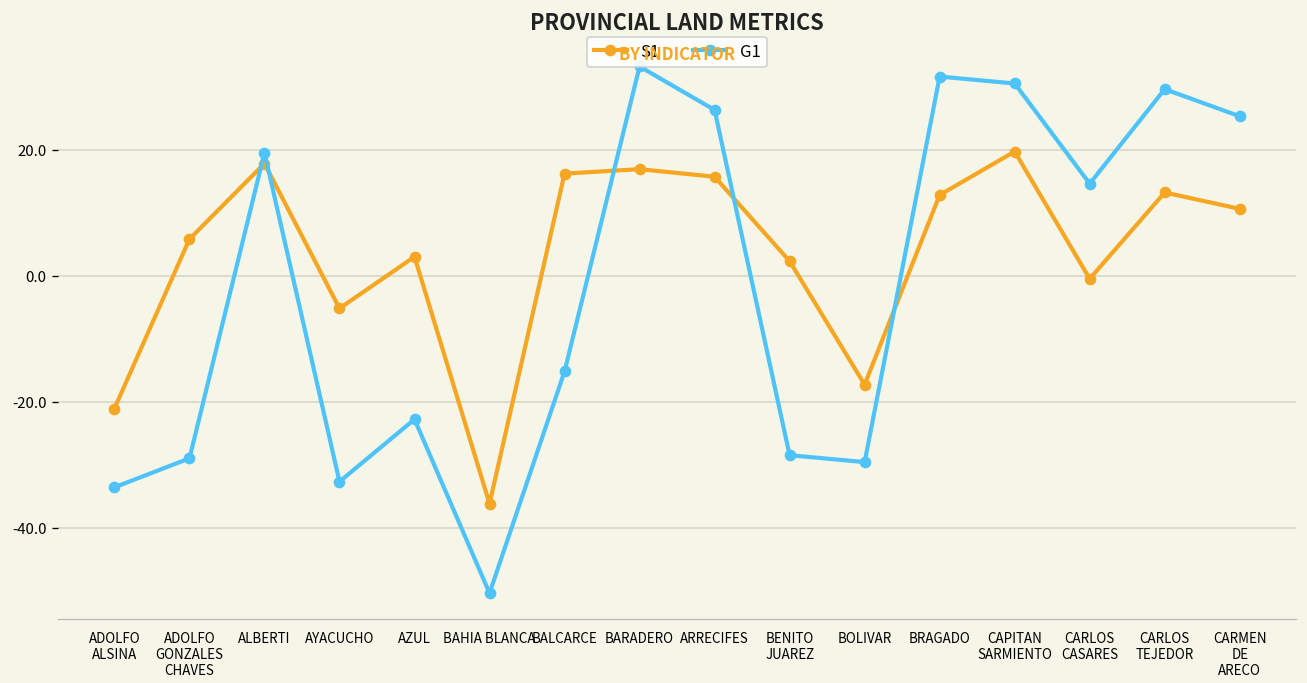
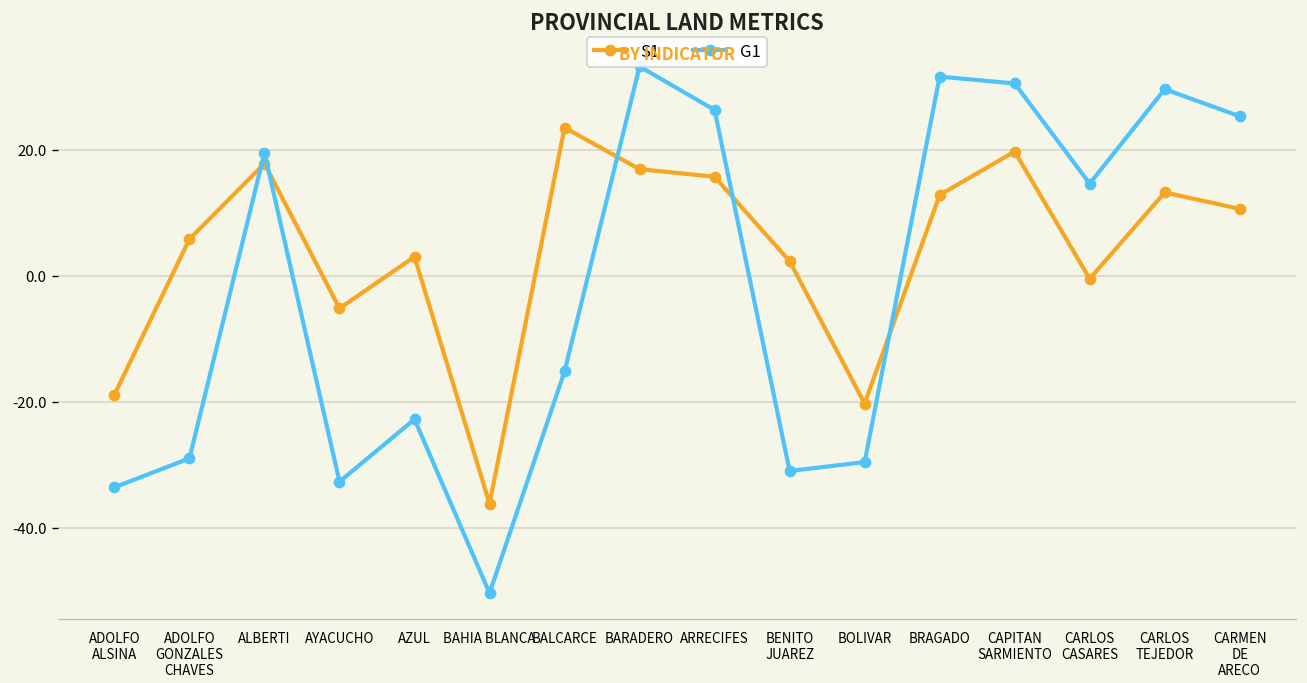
  {
    "S1": {
-     "ADOLFO ALSINA": -21,
+     "ADOLFO ALSINA": -19,
      "ADOLFO GONZALES CHAVES": 6,
      "ALBERTI": 18,
      "AYACUCHO": -5,
      "AZUL": 3,
      "BAHIA BLANCA": -36,
-     "BALCARCE": 16,
+     "BALCARCE": 24,
      "BARADERO": 17,
      "ARRECIFES": 16,
      "BENITO JUAREZ": 2,
-     "BOLIVAR": -17,
+     "BOLIVAR": -20,
      "BRAGADO": 13,
      "CAPITAN SARMIENTO": 20,
      "CARLOS CASARES": 0,
      "CARLOS TEJEDOR": 13,
      "CARMEN DE ARECO": 11
    },
    "G1": {
      "ADOLFO ALSINA": -34,
      "ADOLFO GONZALES CHAVES": -29,
      "ALBERTI": 20,
      "AYACUCHO": -33,
      "AZUL": -23,
      "BAHIA BLANCA": -50,
      "BALCARCE": -15,
      "ARRECIFES": 26,
-     "BENITO JUAREZ": -28,
+     "BENITO JUAREZ": -31,
      "BOLIVAR": -30,
      "BRAGADO": 32,
      "CAPITAN SARMIENTO": 31,
      "CARLOS CASARES": 15,
      "CARLOS TEJEDOR": 30,
      "CARMEN DE ARECO": 25
    }
  }
